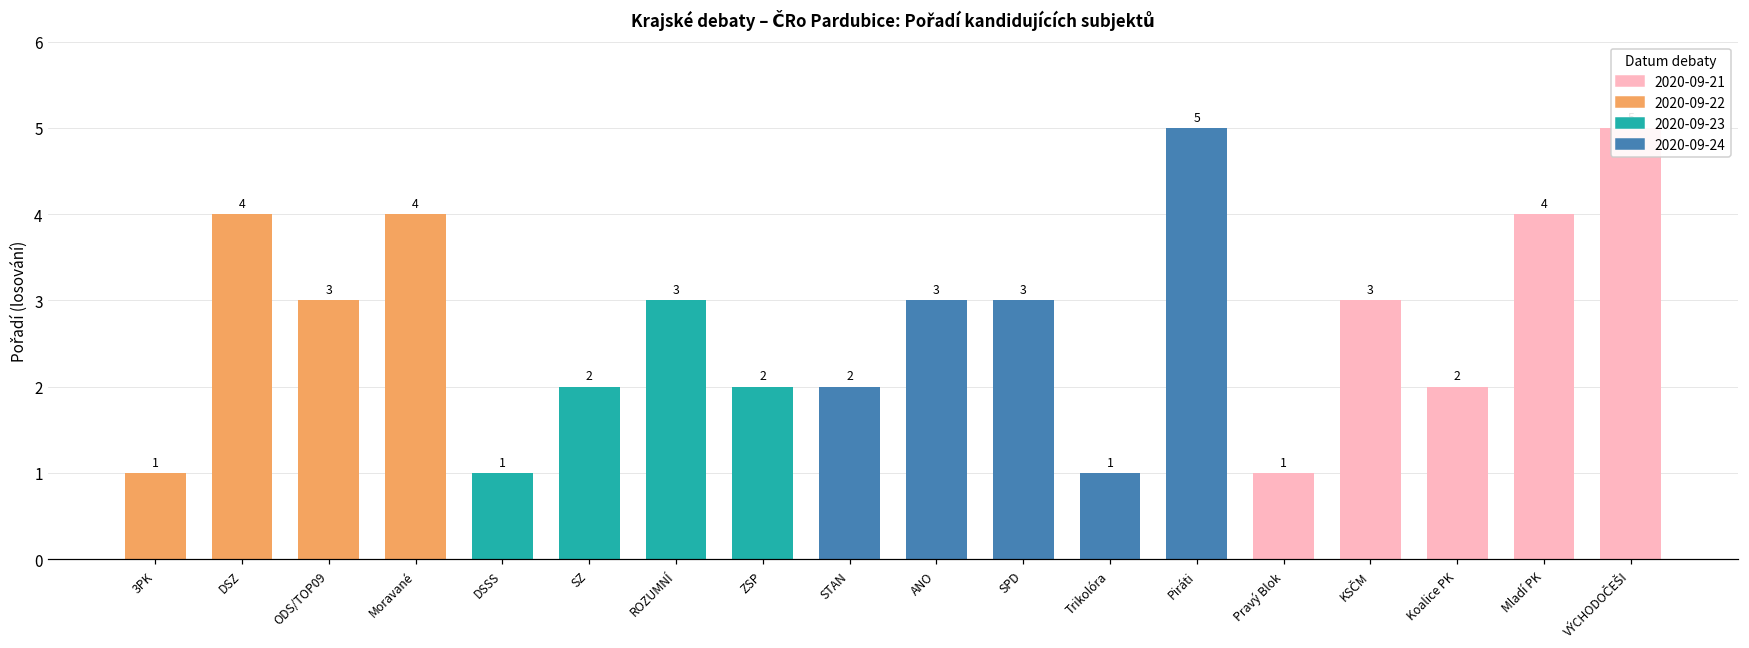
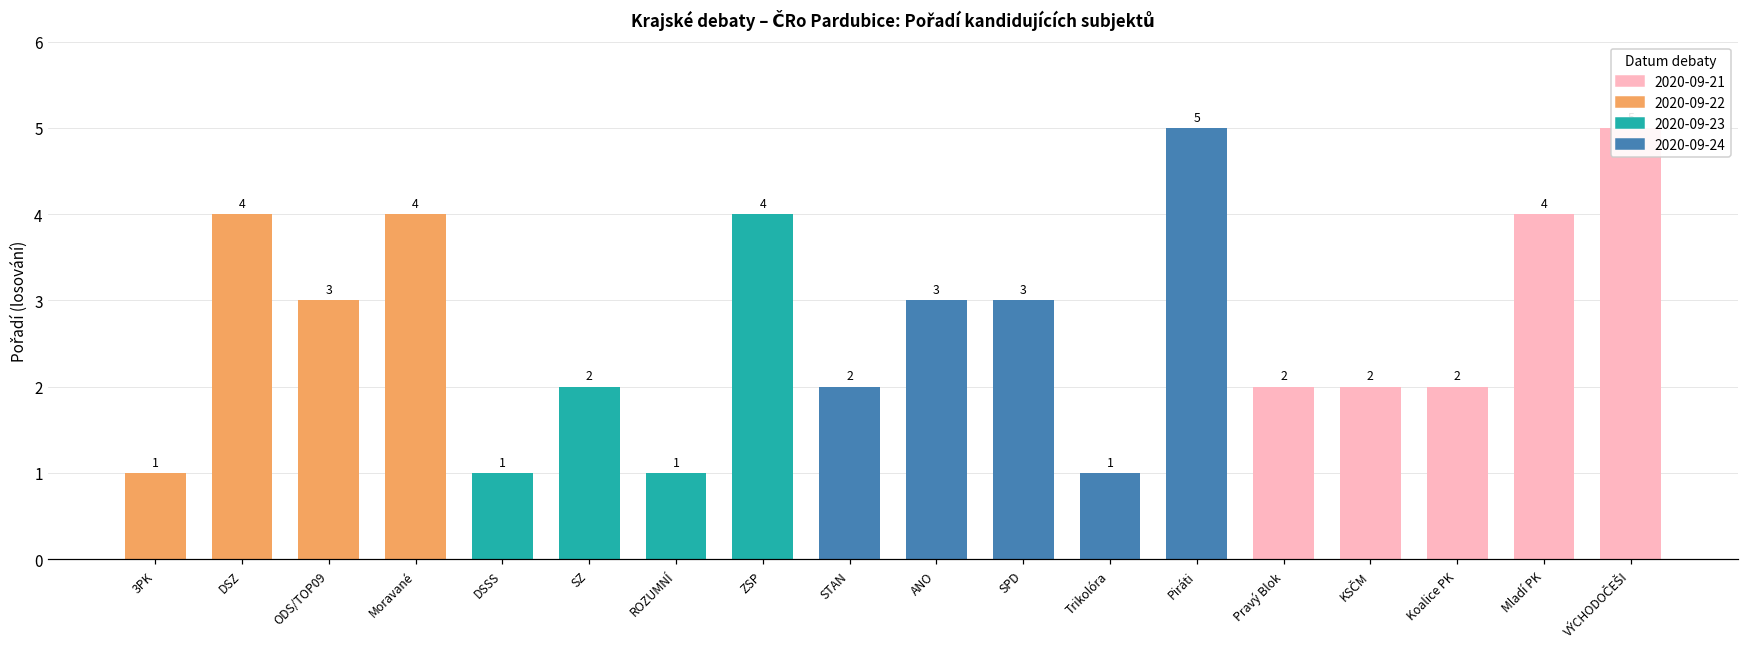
  {
    "3PK": 1,
    "DSZ": 4,
    "ODS/TOP09": 3,
    "Moravané": 4,
    "DSSS": 1,
    "SZ": 2,
-   "ROZUMNÍ": 3,
-   "ZSP": 2,
+   "ROZUMNÍ": 1,
+   "ZSP": 4,
    "STAN": 2,
    "ANO": 3,
    "SPD": 3,
    "Trikolóra": 1,
    "Piráti": 5,
-   "Pravý Blok": 1,
-   "KSČM": 3,
+   "Pravý Blok": 2,
+   "KSČM": 2,
    "Koalice PK": 2,
    "Mladí PK": 4
  }
